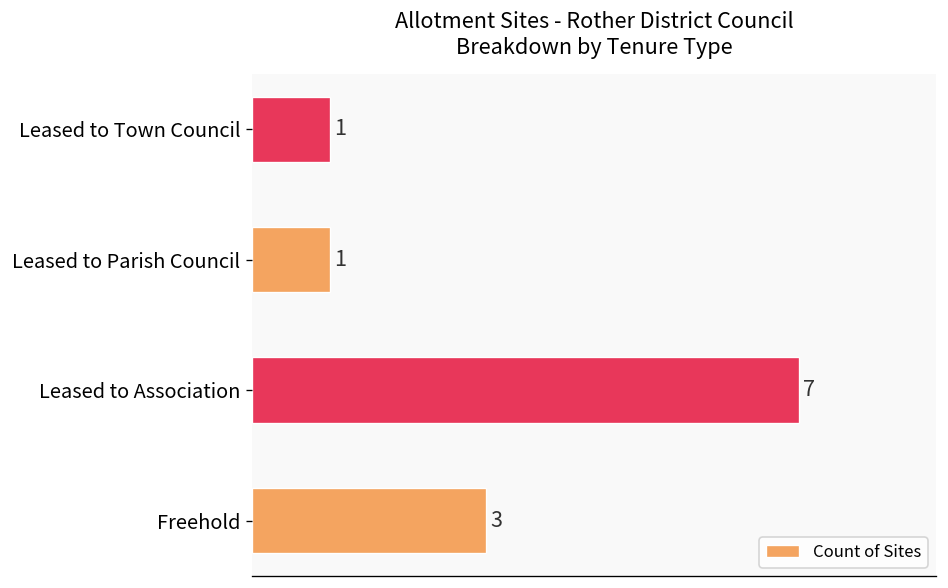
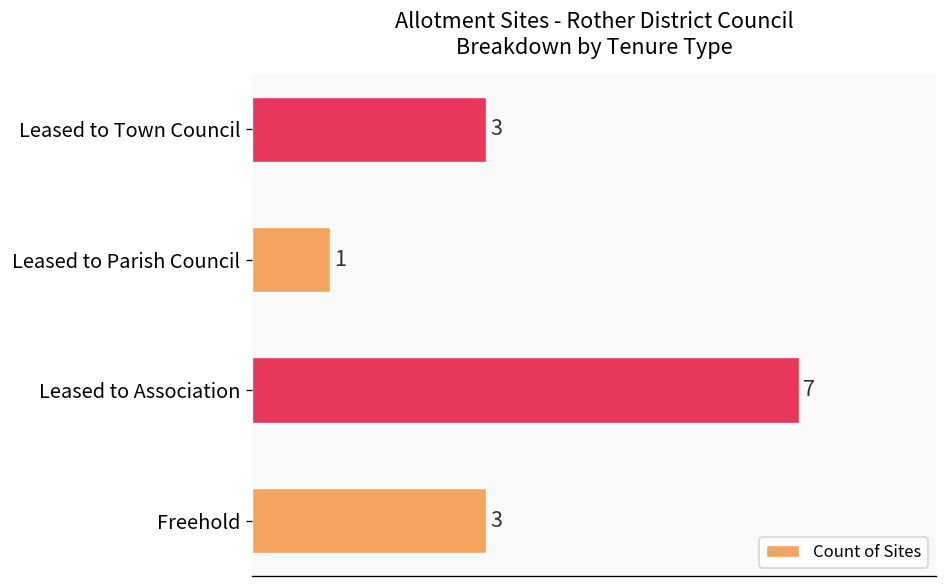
  {
-   "Leased to Town Council": 1,
+   "Leased to Town Council": 3,
    "Leased to Parish Council": 1,
    "Leased to Association": 7,
    "Freehold": 3
  }
